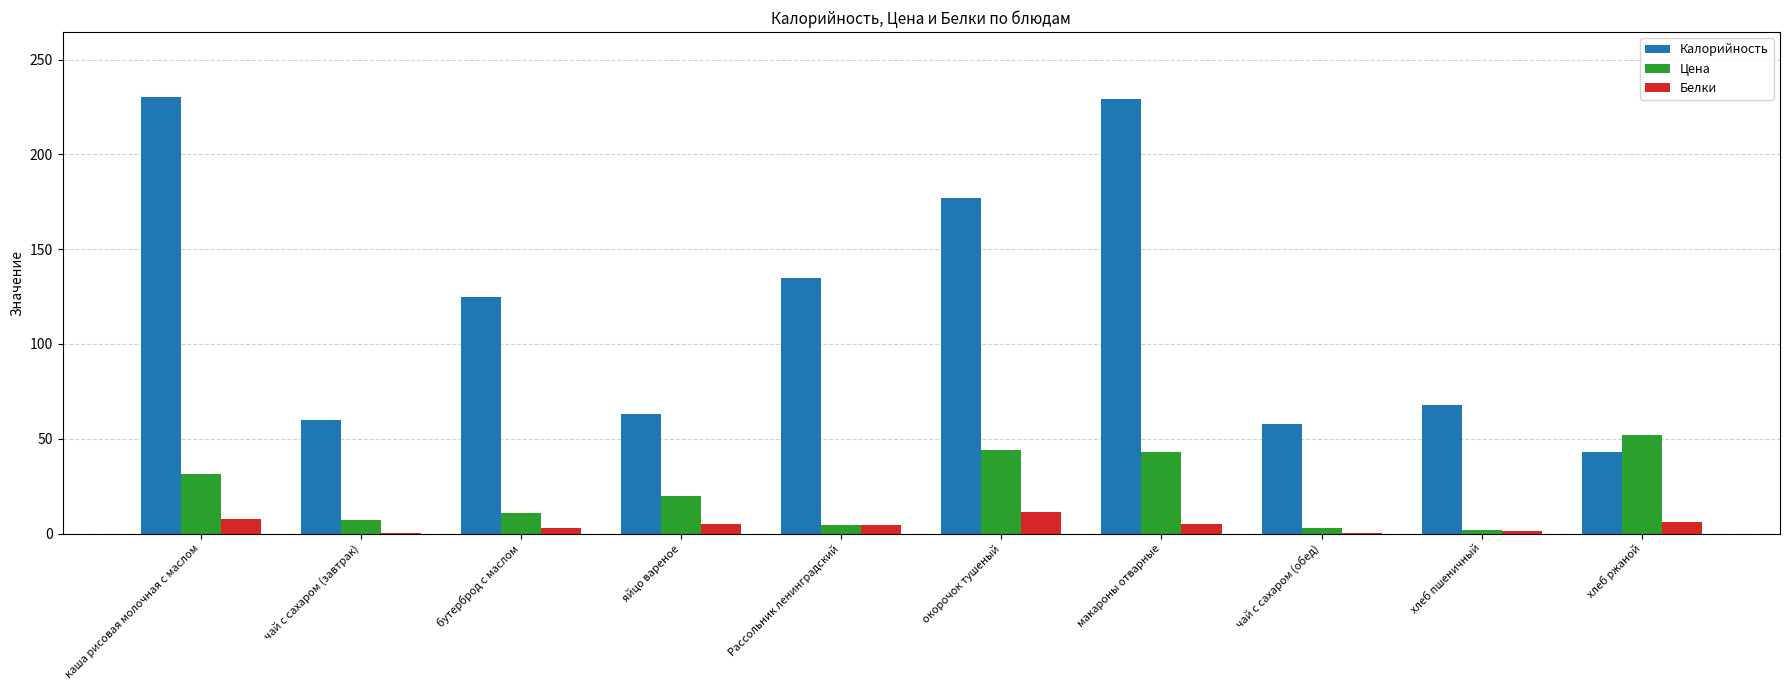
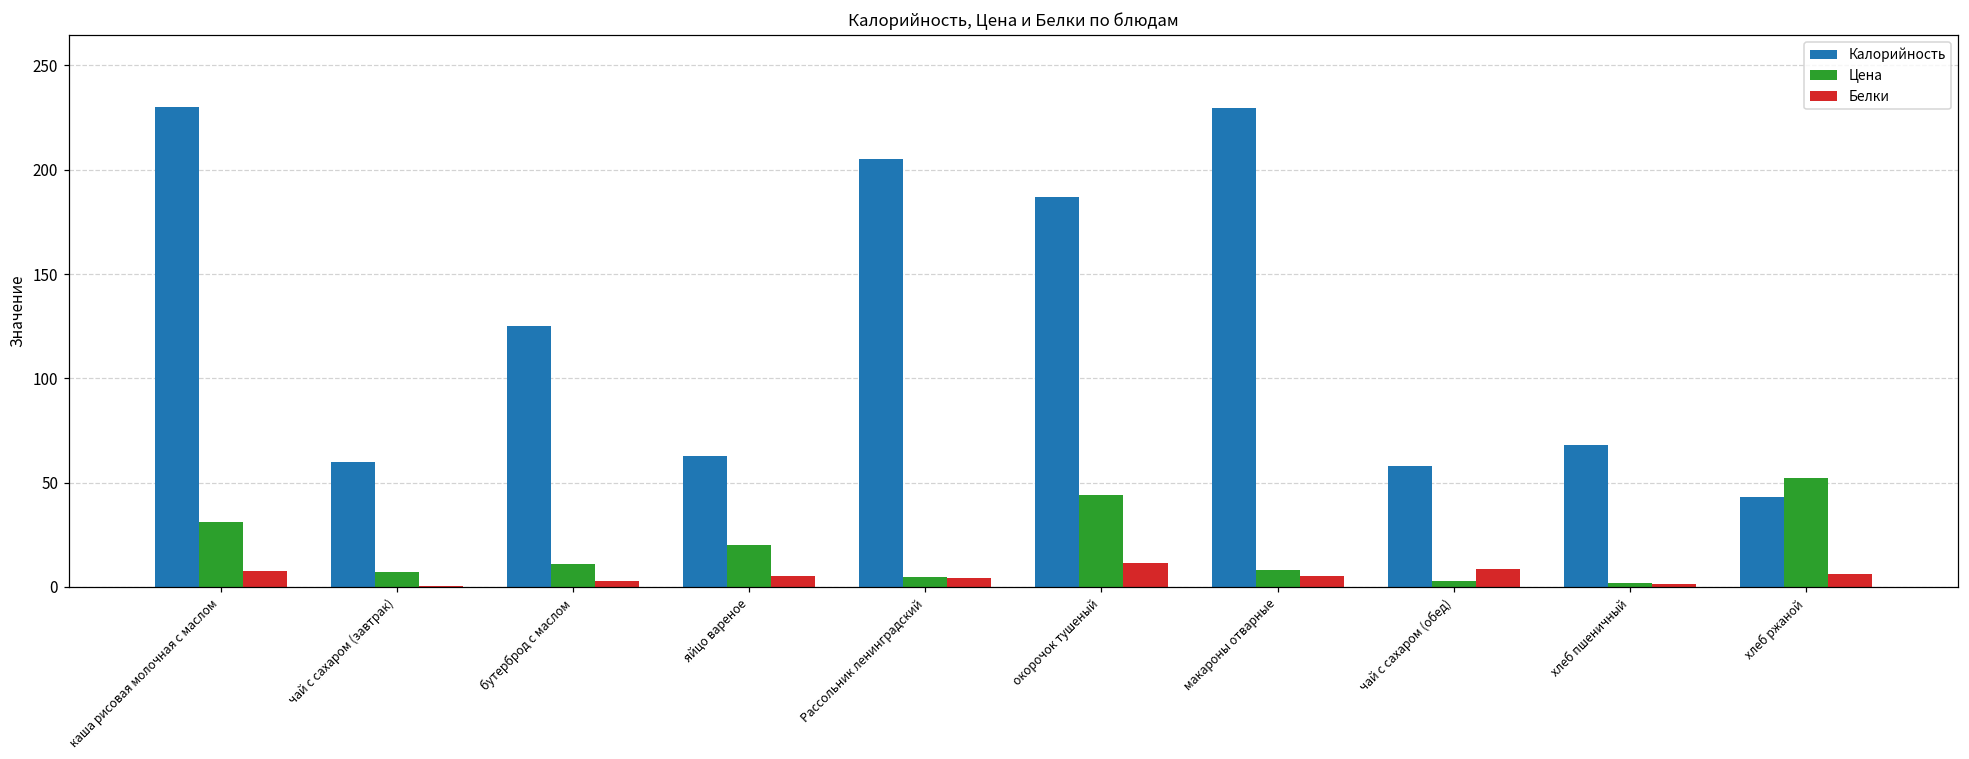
  {
    "Калорийность": {
      "каша рисовая молочная с маслом": 230,
      "чай с сахаром (завтрак)": 60,
      "бутерброд с маслом": 125,
      "яйцо вареное": 63,
-     "Рассольник ленинградский": 135,
-     "окорочок тушеный": 177,
+     "Рассольник ленинградский": 205,
+     "окорочок тушеный": 187,
      "макароны отварные": 229,
      "чай с сахаром (обед)": 58,
      "хлеб пшеничный": 68,
      "хлеб ржаной": 43
    },
    "Цена": {
      "каша рисовая молочная с маслом": 31,
      "чай с сахаром (завтрак)": 7,
      "бутерброд с маслом": 11,
      "яйцо вареное": 20,
      "Рассольник ленинградский": 5,
      "окорочок тушеный": 44,
-     "макароны отварные": 43,
+     "макароны отварные": 8,
      "чай с сахаром (обед)": 3,
      "хлеб пшеничный": 2,
      "хлеб ржаной": 52
    },
    "Белки": {
      "каша рисовая молочная с маслом": 8,
      "бутерброд с маслом": 3,
      "яйцо вареное": 5,
      "Рассольник ленинградский": 4,
      "окорочок тушеный": 12,
      "макароны отварные": 5,
-     "чай с сахаром (обед)": 0,
+     "чай с сахаром (обед)": 9,
      "хлеб пшеничный": 2,
      "хлеб ржаной": 6
    }
  }
